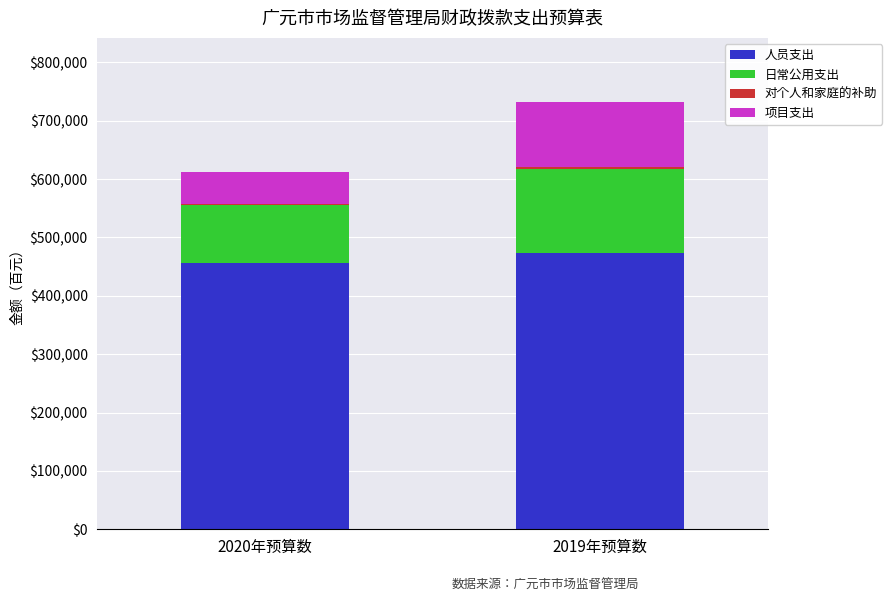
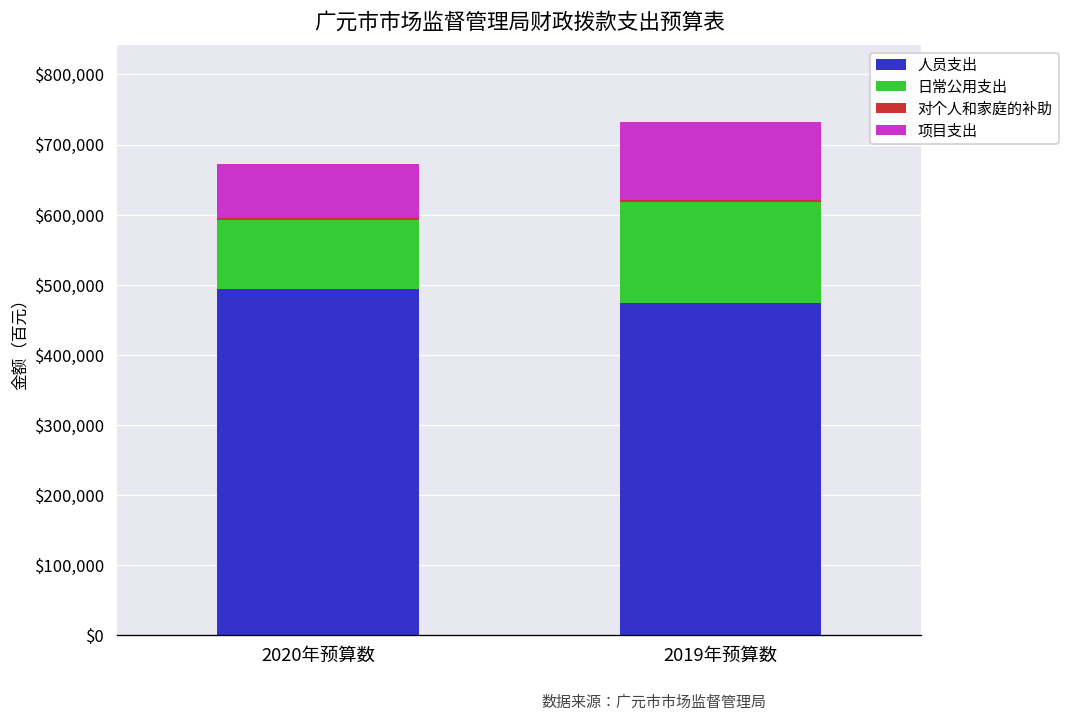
  {
    "人员支出": {
-     "2020年预算数": "$460,000",
+     "2020年预算数": "$490,000",
      "2019年预算数": "$470,000"
    },
    "日常公用支出": {
      "2020年预算数": "$100,000",
      "2019年预算数": "$140,000"
    },
    "项目支出": {
-     "2020年预算数": "$50,000",
+     "2020年预算数": "$80,000",
      "2019年预算数": "$110,000"
    }
  }
